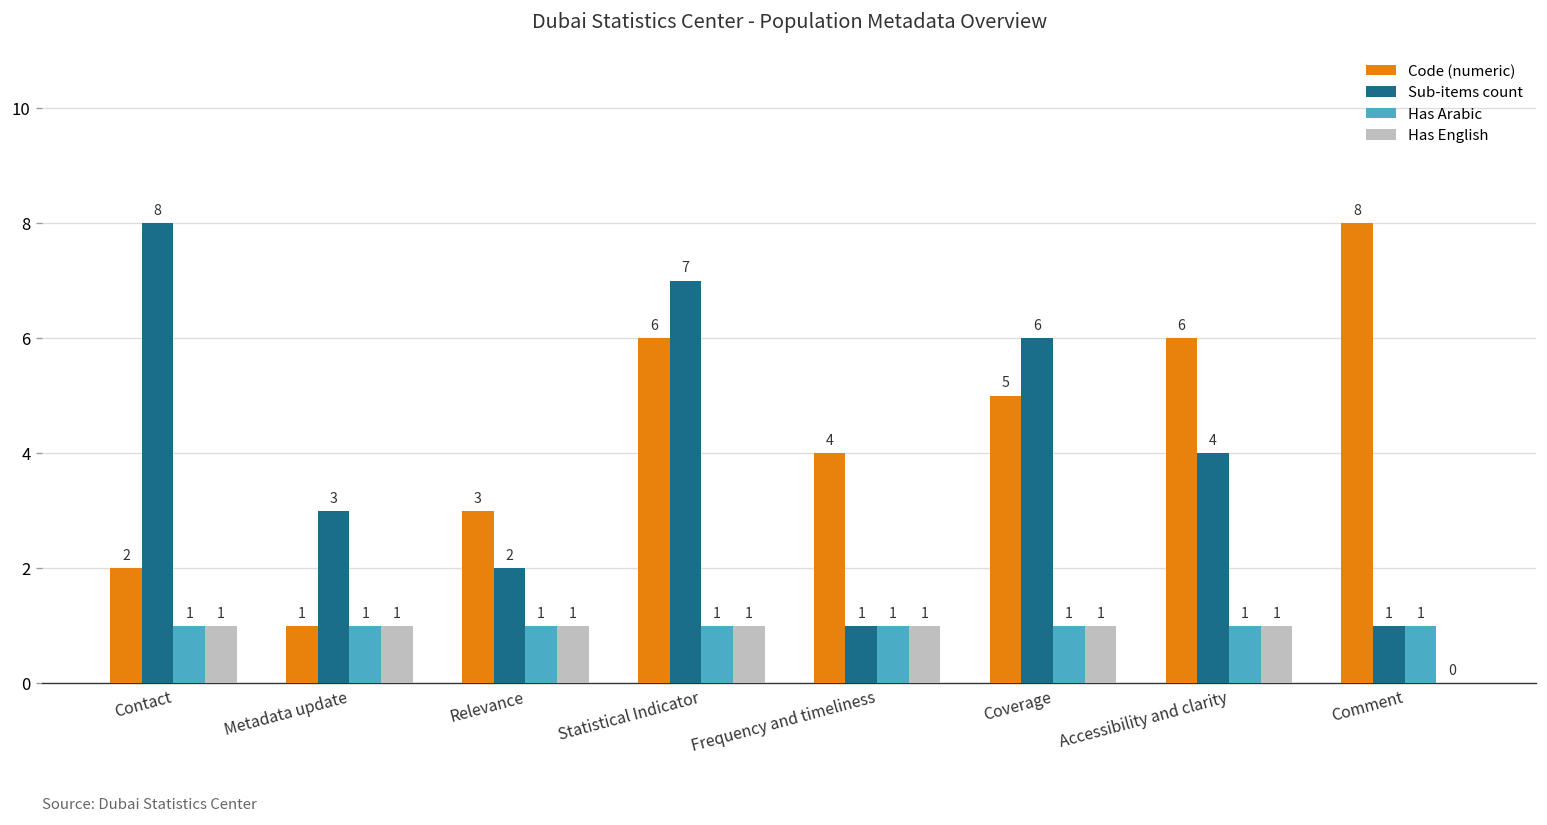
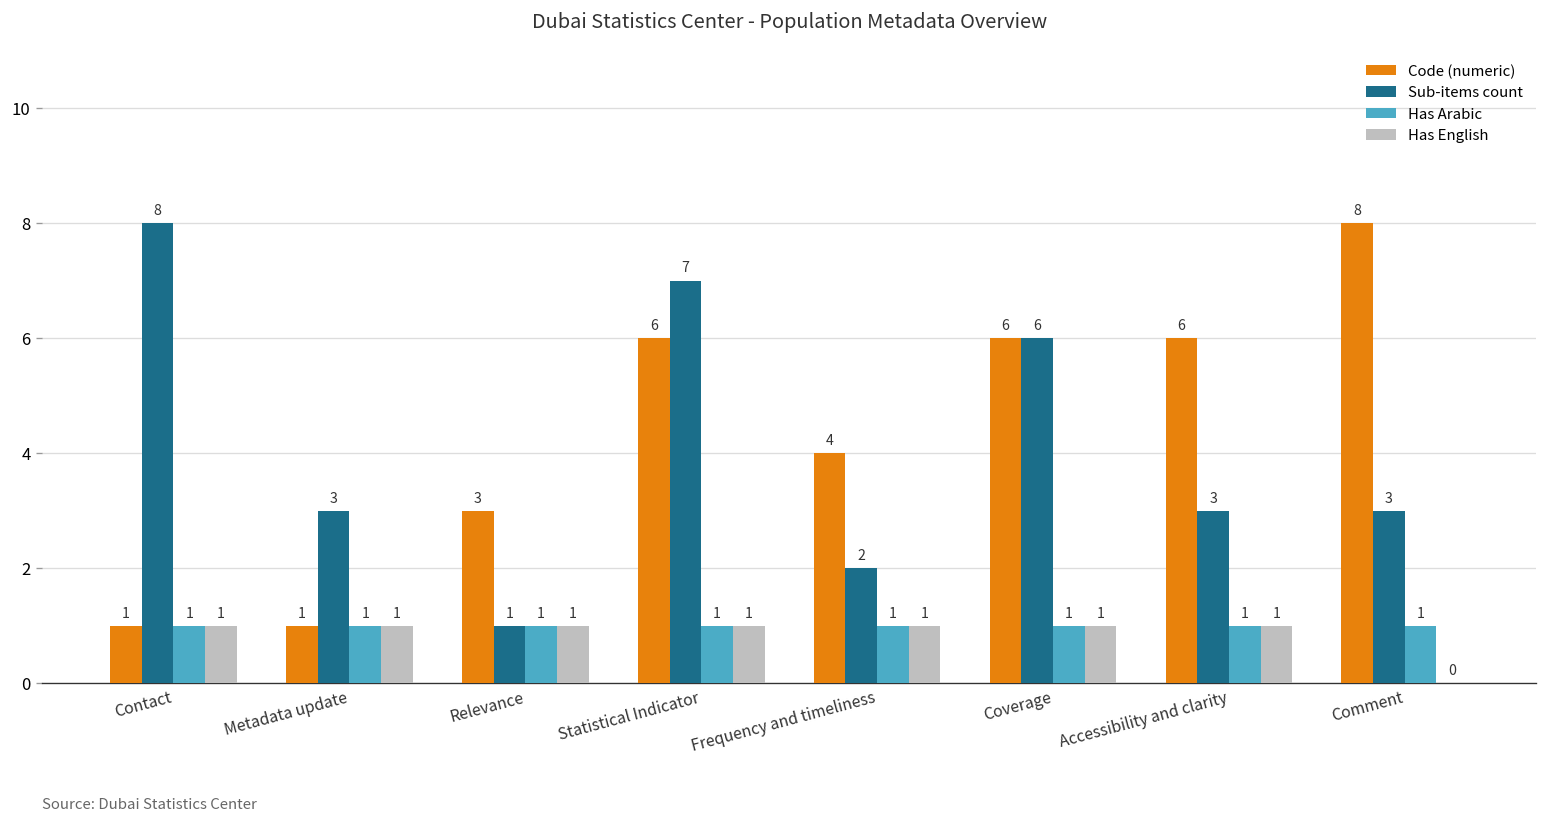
  {
    "Code (numeric)": {
-     "Contact": 2,
+     "Contact": 1,
      "Metadata update": 1,
      "Relevance": 3,
      "Statistical Indicator": 6,
      "Frequency and timeliness": 4,
-     "Coverage": 5,
+     "Coverage": 6,
      "Accessibility and clarity": 6,
      "Comment": 8
    },
    "Sub-items count": {
      "Contact": 8,
      "Metadata update": 3,
-     "Relevance": 2,
+     "Relevance": 1,
      "Statistical Indicator": 7,
-     "Frequency and timeliness": 1,
+     "Frequency and timeliness": 2,
      "Coverage": 6,
-     "Accessibility and clarity": 4,
-     "Comment": 1
+     "Accessibility and clarity": 3,
+     "Comment": 3
    },
    "Has Arabic": {
      "Contact": 1,
      "Metadata update": 1,
      "Relevance": 1,
      "Statistical Indicator": 1,
      "Frequency and timeliness": 1,
      "Coverage": 1,
      "Accessibility and clarity": 1,
      "Comment": 1
    },
    "Has English": {
      "Contact": 1,
      "Metadata update": 1,
      "Relevance": 1,
      "Statistical Indicator": 1,
      "Frequency and timeliness": 1,
      "Coverage": 1,
      "Accessibility and clarity": 1,
      "Comment": 0
    }
  }
